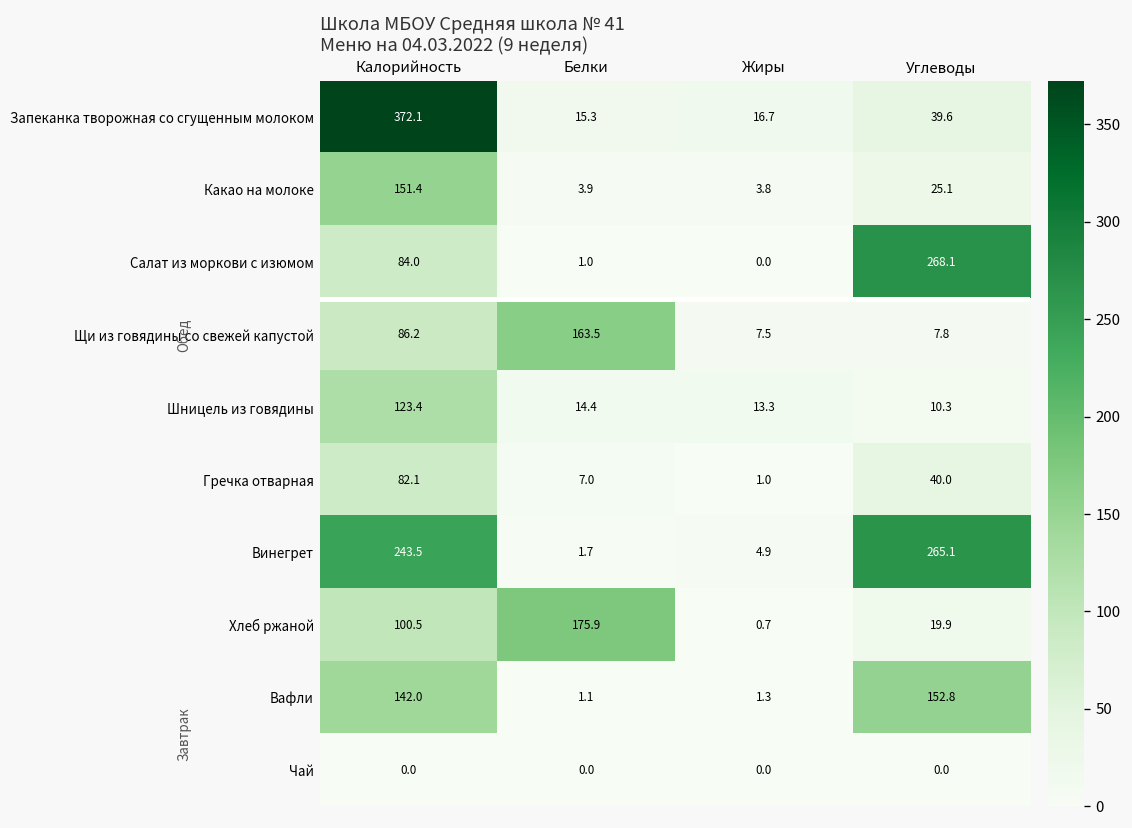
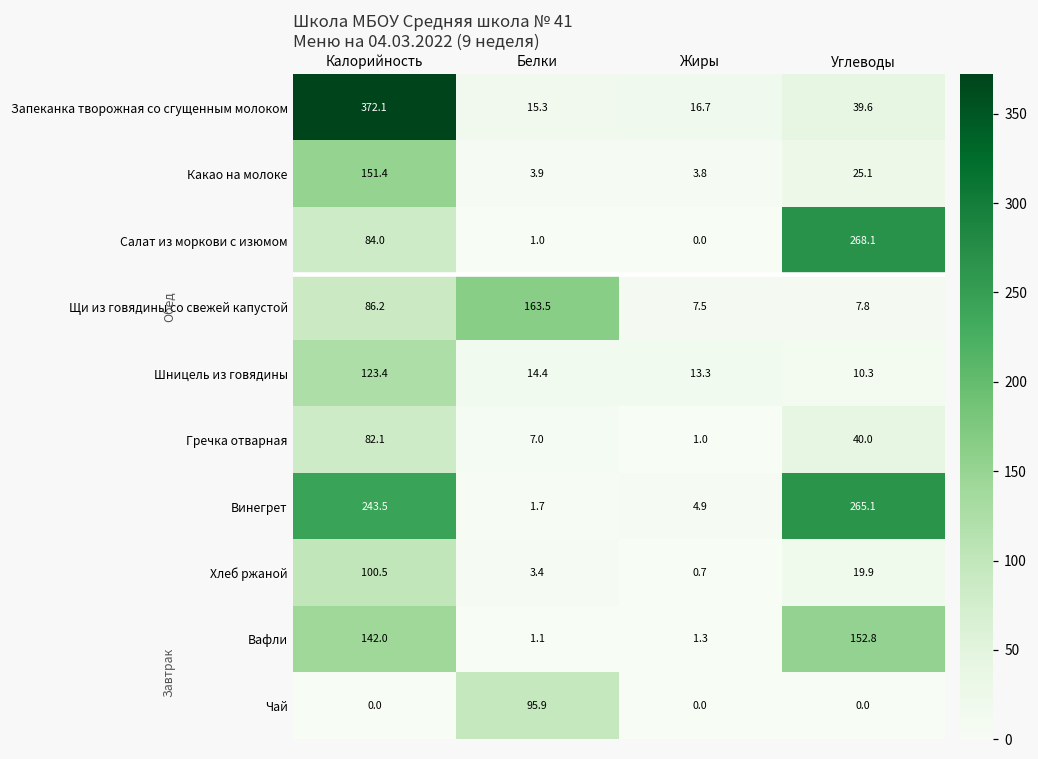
  {
    "Запеканка творожная со сгущенным молоком": {
      "Калорийность": 372.1,
      "Белки": 15.3,
      "Жиры": 16.7,
      "Углеводы": 39.6
    },
    "Какао на молоке": {
      "Калорийность": 151.4,
      "Белки": 3.9,
      "Жиры": 3.8,
      "Углеводы": 25.1
    },
    "Салат из моркови с изюмом": {
      "Калорийность": 84.0,
      "Белки": 1.0,
      "Жиры": 0.0,
      "Углеводы": 268.1
    },
    "Щи из говядины со свежей капустой": {
      "Калорийность": 86.2,
      "Белки": 163.5,
      "Жиры": 7.5,
      "Углеводы": 7.8
    },
    "Шницель из говядины": {
      "Калорийность": 123.4,
      "Белки": 14.4,
      "Жиры": 13.3,
      "Углеводы": 10.3
    },
    "Гречка отварная": {
      "Калорийность": 82.1,
      "Белки": 7.0,
      "Жиры": 1.0,
      "Углеводы": 40.0
    },
    "Винегрет": {
      "Калорийность": 243.5,
      "Белки": 1.7,
      "Жиры": 4.9,
      "Углеводы": 265.1
    },
    "Хлеб ржаной": {
      "Калорийность": 100.5,
-     "Белки": 175.9,
+     "Белки": 3.4,
      "Жиры": 0.7,
      "Углеводы": 19.9
    },
    "Вафли": {
      "Калорийность": 142.0,
      "Белки": 1.1,
      "Жиры": 1.3,
      "Углеводы": 152.8
    },
    "Чай": {
      "Калорийность": 0.0,
-     "Белки": 0.0,
+     "Белки": 95.9,
      "Жиры": 0.0,
      "Углеводы": 0.0
    }
  }
